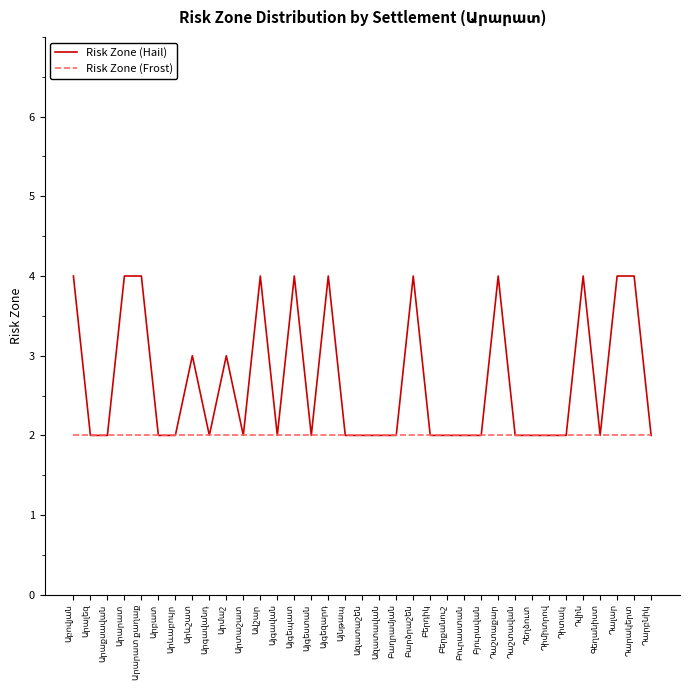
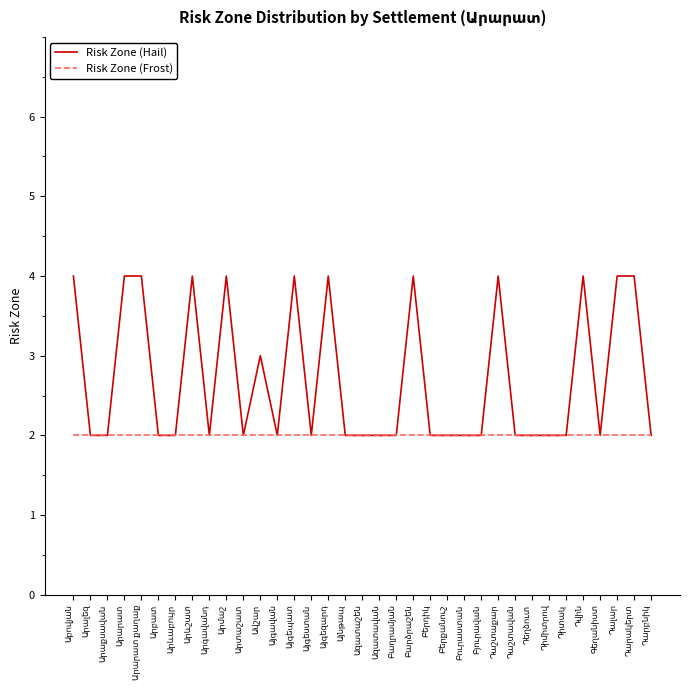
  {
    "Risk Zone (Hail)": {
      "Աբովյան": 4,
      "Արարատ": 4,
      "Արարատ քաղաք": 4,
-     "Արևշատ": 3,
-     "Արմաշ": 3,
-     "Ավշար": 4,
+     "Արևշատ": 4,
+     "Արմաշ": 4,
+     "Ավշար": 3,
      "Այգեպատ": 4,
      "Այգեզարդ": 4,
      "Բարձրաշեն": 4,
      "Դաշտաքար": 4,
      "Դվին": 4,
      "Դալար": 4,
      "Դարակերտ": 4
    },
    "Risk Zone (Frost)": {
      "Աբովյան": 2,
      "Արարատ": 2,
      "Արարատ քաղաք": 2,
      "Արևշատ": 2,
      "Արմաշ": 2,
      "Ավշար": 2,
      "Այգեպատ": 2,
      "Այգեզարդ": 2,
      "Բարձրաշեն": 2,
      "Դաշտաքար": 2,
      "Դվին": 2,
      "Դալար": 2,
      "Դարակերտ": 2
    }
  }
